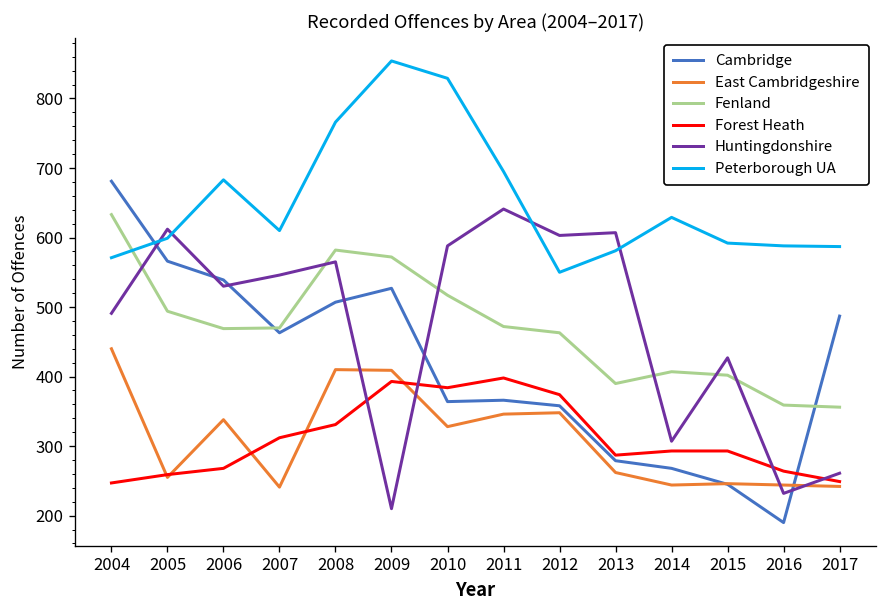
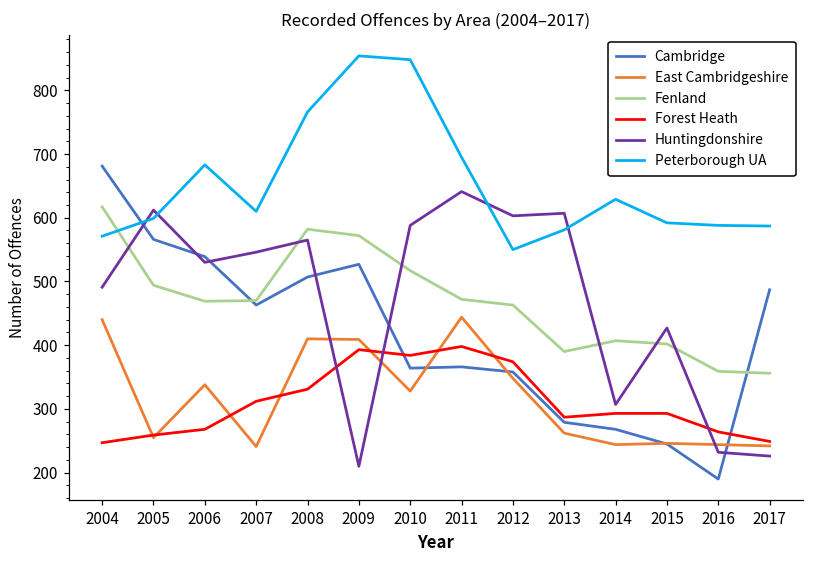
  {
    "Cambridge": {
      "2004": 680,
      "2005": 570,
      "2006": 540,
      "2007": 460,
      "2008": 510,
      "2009": 530,
      "2010": 360,
      "2011": 370,
      "2012": 360,
      "2013": 280,
      "2014": 270,
      "2016": 190,
      "2017": 490
    },
    "East Cambridgeshire": {
      "2004": 440,
      "2006": 340,
      "2007": 240,
      "2008": 410,
      "2009": 410,
      "2010": 330,
-     "2011": 350,
+     "2011": 440,
      "2012": 350,
      "2013": 260,
      "2014": 240,
      "2016": 240,
      "2017": 240
    },
    "Fenland": {
-     "2004": 630,
+     "2004": 620,
      "2005": 490,
      "2006": 470,
      "2007": 470,
      "2008": 580,
      "2009": 570,
      "2010": 520,
      "2011": 470,
      "2012": 460,
      "2013": 390,
      "2014": 410,
      "2015": 400,
      "2016": 360,
      "2017": 360
    },
    "Forest Heath": {
      "2004": 250,
      "2006": 270,
      "2007": 310,
      "2008": 330,
      "2009": 390,
      "2010": 380,
      "2011": 400,
      "2012": 370,
      "2013": 290,
      "2014": 290,
      "2015": 290,
      "2016": 260,
      "2017": 250
    },
    "Huntingdonshire": {
      "2004": 490,
      "2005": 610,
      "2006": 530,
      "2007": 550,
      "2008": 570,
      "2009": 210,
      "2010": 590,
      "2011": 640,
      "2012": 600,
      "2013": 610,
      "2014": 310,
      "2015": 430,
      "2016": 230,
-     "2017": 260
+     "2017": 230
    },
    "Peterborough UA": {
      "2004": 570,
      "2005": 600,
      "2006": 680,
      "2007": 610,
      "2008": 770,
      "2009": 850,
-     "2010": 830,
+     "2010": 850,
      "2011": 700,
      "2012": 550,
      "2013": 580,
      "2014": 630,
      "2015": 590,
      "2016": 590,
      "2017": 590
    }
  }
